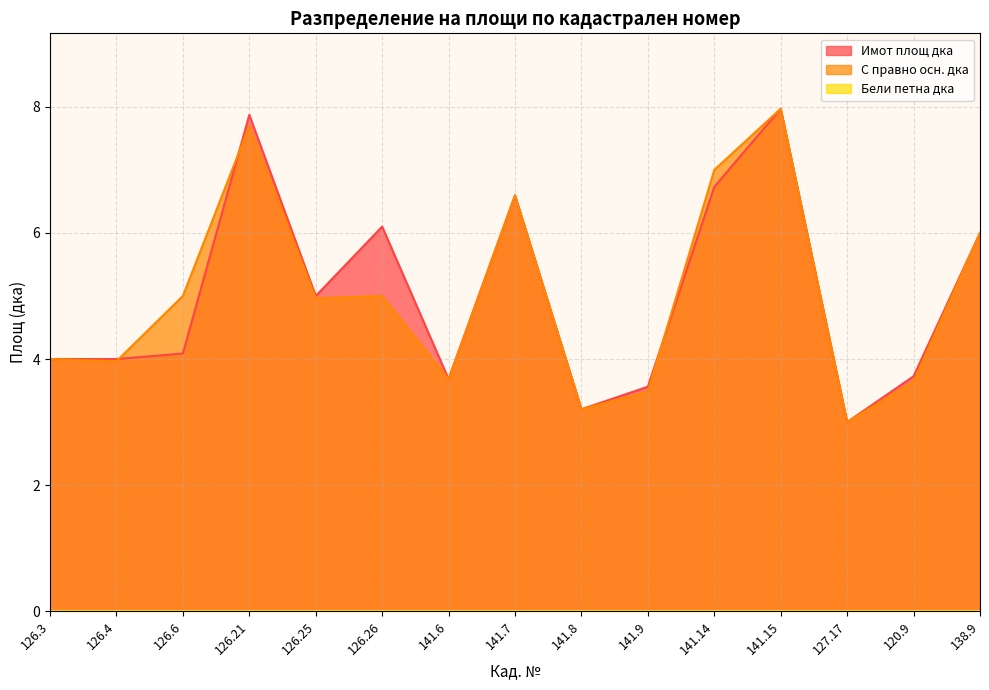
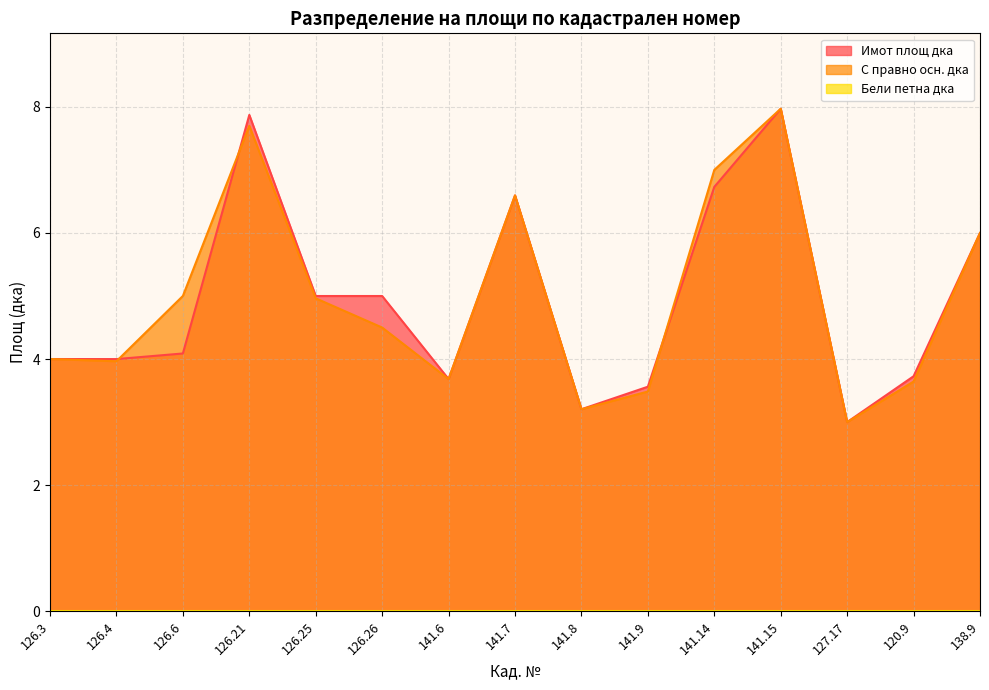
  {
    "Имот площ дка": {
      "126.6": 4.1,
      "126.21": 7.9,
-     "126.26": 6.1,
+     "126.26": 5.0,
      "141.9": 3.6,
      "141.14": 6.7,
      "120.9": 3.7
    },
    "С правно осн. дка": {
      "126.6": 5.0,
      "126.21": 7.7,
-     "126.26": 5.0,
+     "126.26": 4.5,
      "141.9": 3.5,
      "141.14": 7.0,
      "120.9": 3.6
    },
    "Бели петна дка": {
      "126.3": 0.0,
      "126.4": 0.0,
      "126.6": 0.0,
      "126.21": 0.0,
      "126.25": 0.0,
      "126.26": 0.0,
      "141.6": 0.0,
      "141.7": 0.0,
      "141.8": 0.0,
      "141.9": 0.0,
      "141.14": 0.0,
      "141.15": 0.0,
      "127.17": 0.0,
      "120.9": 0.0,
      "138.9": 0.0
    }
  }
